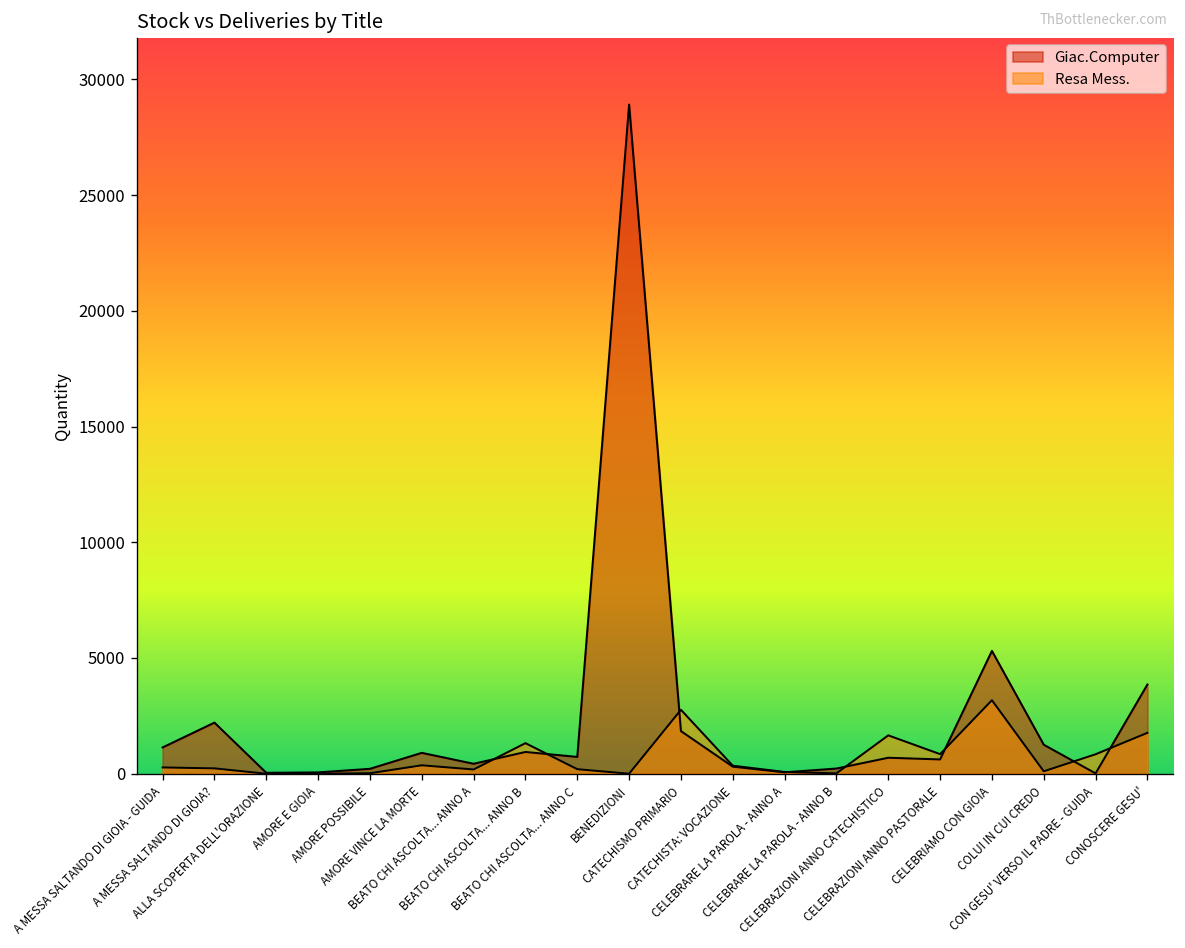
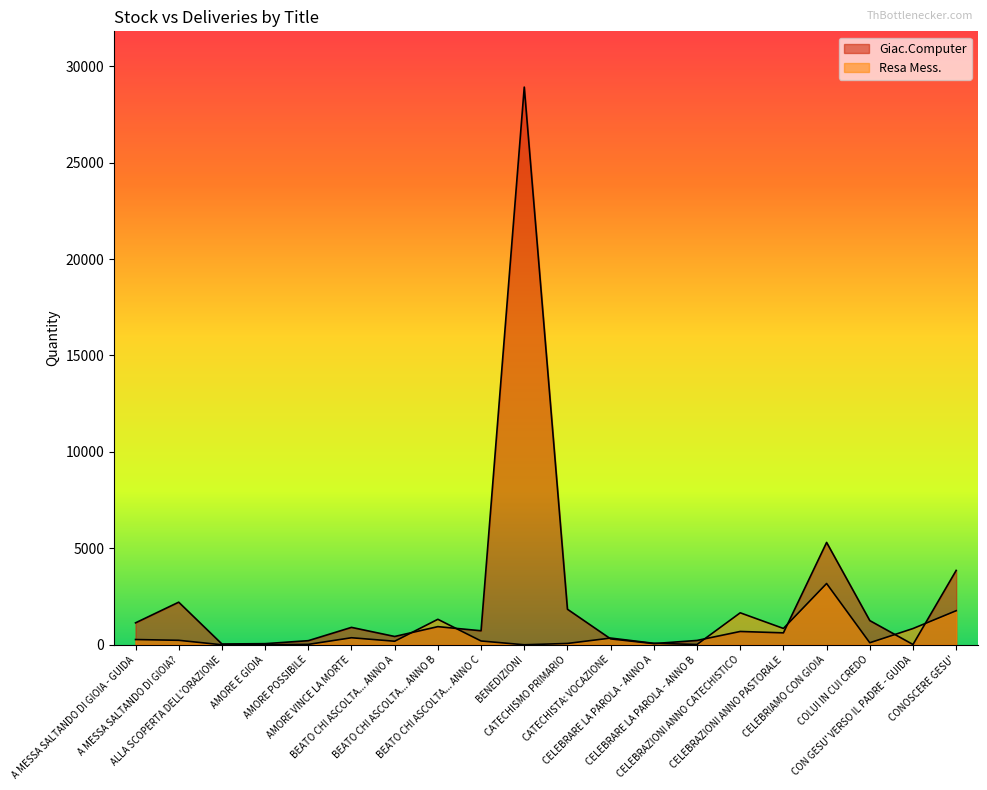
  {
    "Giac.Computer": {
      "A MESSA SALTANDO DI GIOIA - GUIDA": 1100,
      "A MESSA SALTANDO DI GIOIA?": 2200,
      "AMORE POSSIBILE": 200,
      "AMORE VINCE LA MORTE": 900,
      "BEATO CHI ASCOLTA... ANNO A": 400,
      "BEATO CHI ASCOLTA... ANNO B": 900,
      "BEATO CHI ASCOLTA... ANNO C": 700,
      "BENEDIZIONI": 28900,
      "CATECHISMO PRIMARIO": 1800,
      "CELEBRARE LA PAROLA - ANNO B": 200,
      "CELEBRAZIONI ANNO CATECHISTICO": 700,
      "CELEBRAZIONI ANNO PASTORALE": 600,
      "CELEBRIAMO CON GIOIA": 5300,
      "COLUI IN CUI CREDO": 1300,
      "CON GESU' VERSO IL PADRE - GUIDA": 0,
      "CONOSCERE GESU'": 3900
    },
    "Resa Mess.": {
      "A MESSA SALTANDO DI GIOIA - GUIDA": 300,
      "A MESSA SALTANDO DI GIOIA?": 200,
      "AMORE POSSIBILE": 0,
      "AMORE VINCE LA MORTE": 400,
      "BEATO CHI ASCOLTA... ANNO A": 200,
      "BEATO CHI ASCOLTA... ANNO B": 1300,
      "BEATO CHI ASCOLTA... ANNO C": 200,
      "BENEDIZIONI": 0,
-     "CATECHISMO PRIMARIO": 2800,
+     "CATECHISMO PRIMARIO": 100,
      "CELEBRARE LA PAROLA - ANNO B": 0,
      "CELEBRAZIONI ANNO CATECHISTICO": 1700,
      "CELEBRAZIONI ANNO PASTORALE": 800,
      "CELEBRIAMO CON GIOIA": 3200,
      "COLUI IN CUI CREDO": 100,
      "CON GESU' VERSO IL PADRE - GUIDA": 800,
      "CONOSCERE GESU'": 1800
    }
  }
